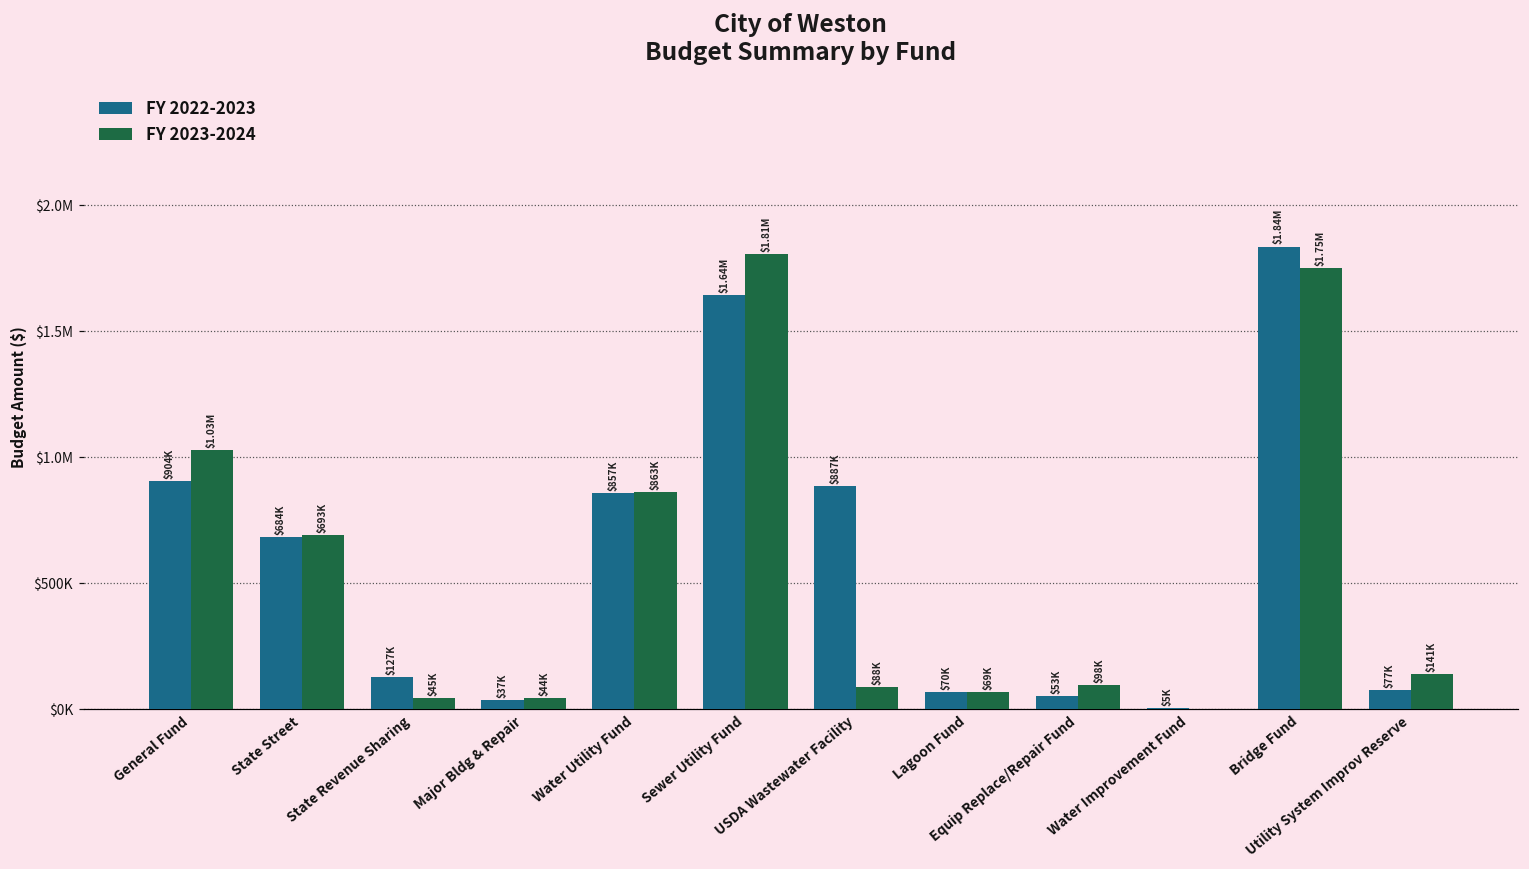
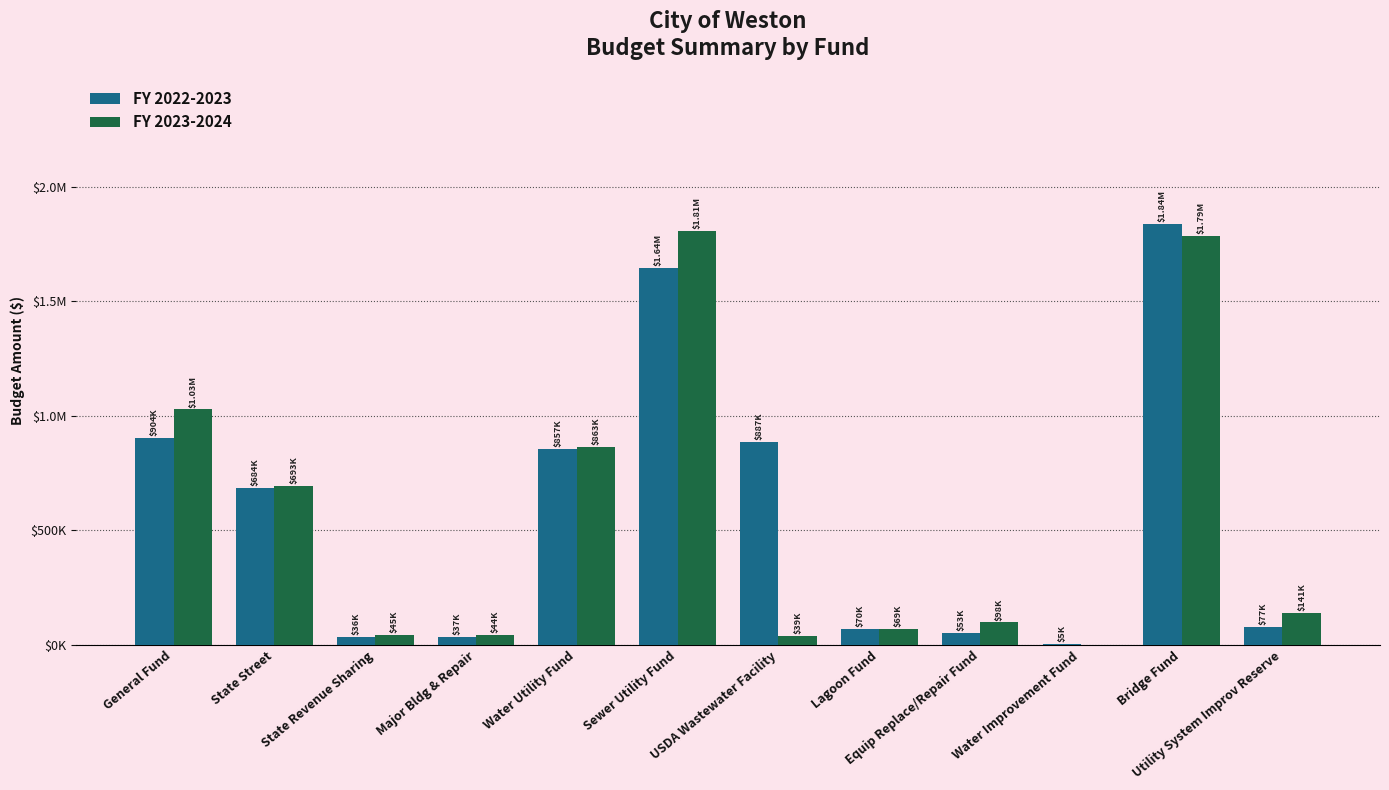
  {
    "FY 2022-2023": {
      "General Fund": "$904K",
      "State Street": "$684K",
-     "State Revenue Sharing": "$127K",
+     "State Revenue Sharing": "$36K",
      "Major Bldg & Repair": "$37K",
      "Water Utility Fund": "$857K",
      "Sewer Utility Fund": "$1.64M",
      "USDA Wastewater Facility": "$887K",
      "Lagoon Fund": "$70K",
      "Equip Replace/Repair Fund": "$53K",
      "Water Improvement Fund": "$5K",
      "Bridge Fund": "$1.84M",
      "Utility System Improv Reserve": "$77K"
    },
    "FY 2023-2024": {
      "General Fund": "$1.03M",
      "State Street": "$693K",
      "State Revenue Sharing": "$45K",
      "Major Bldg & Repair": "$44K",
      "Water Utility Fund": "$863K",
      "Sewer Utility Fund": "$1.81M",
-     "USDA Wastewater Facility": "$88K",
+     "USDA Wastewater Facility": "$39K",
      "Lagoon Fund": "$69K",
      "Equip Replace/Repair Fund": "$98K",
-     "Bridge Fund": "$1.75M",
+     "Bridge Fund": "$1.79M",
      "Utility System Improv Reserve": "$141K"
    }
  }
